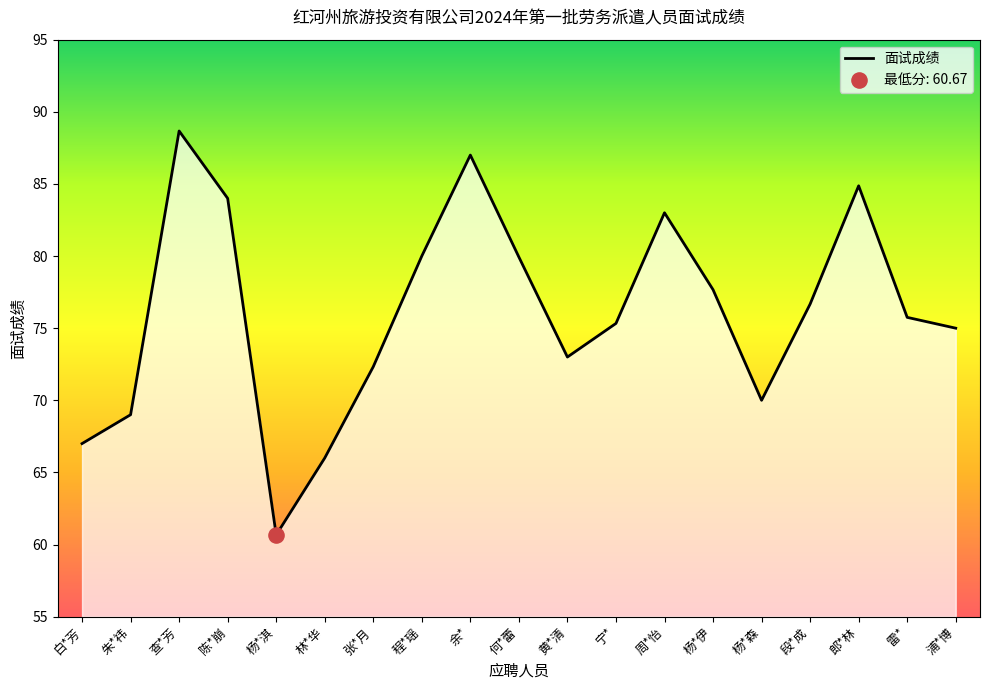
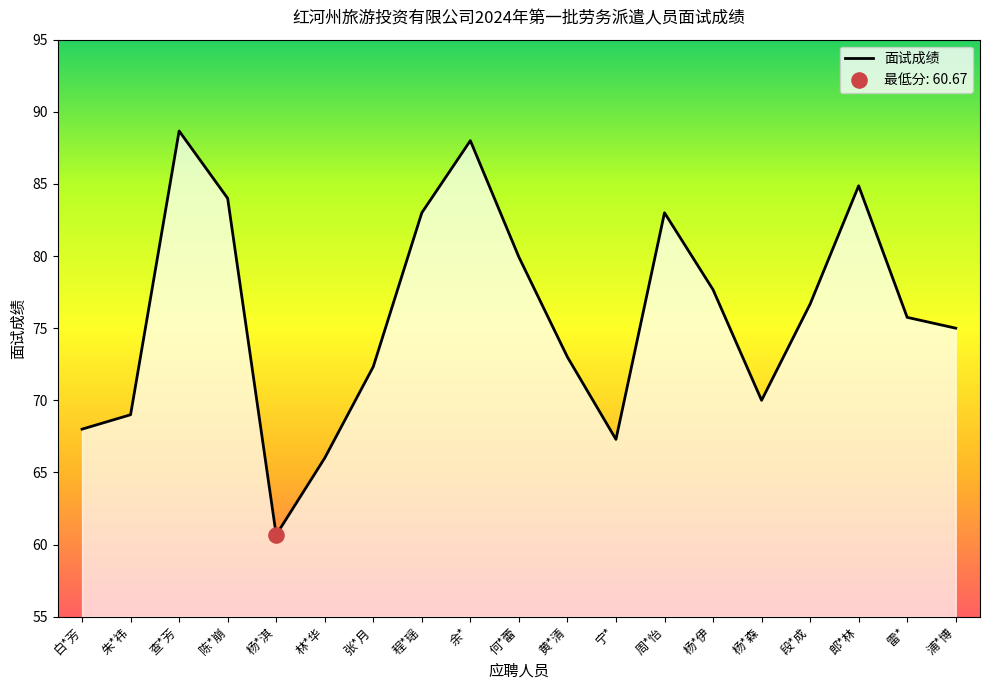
  {
    "面试成绩": {
-     "白*芳": 67,
+     "白*芳": 68,
      "朱*祎": 69.0,
      "查*芳": 88.7,
      "陈*崩": 84.0,
      "林*华": 66.0,
      "张*月": 72.3,
-     "程*瑶": 80,
-     "余*": 87,
+     "程*瑶": 83,
+     "余*": 88,
      "何*蕾": 79.9,
      "黄*清": 73.0,
-     "宁*": 75.3,
+     "宁*": 67.3,
      "周*怡": 83.0,
      "杨*伊": 77.7,
      "杨*森": 70.0,
      "段*成": 76.7,
      "郎*林": 84.9,
      "雷*": 75.8,
      "浦*博": 75.0
    }
  }
